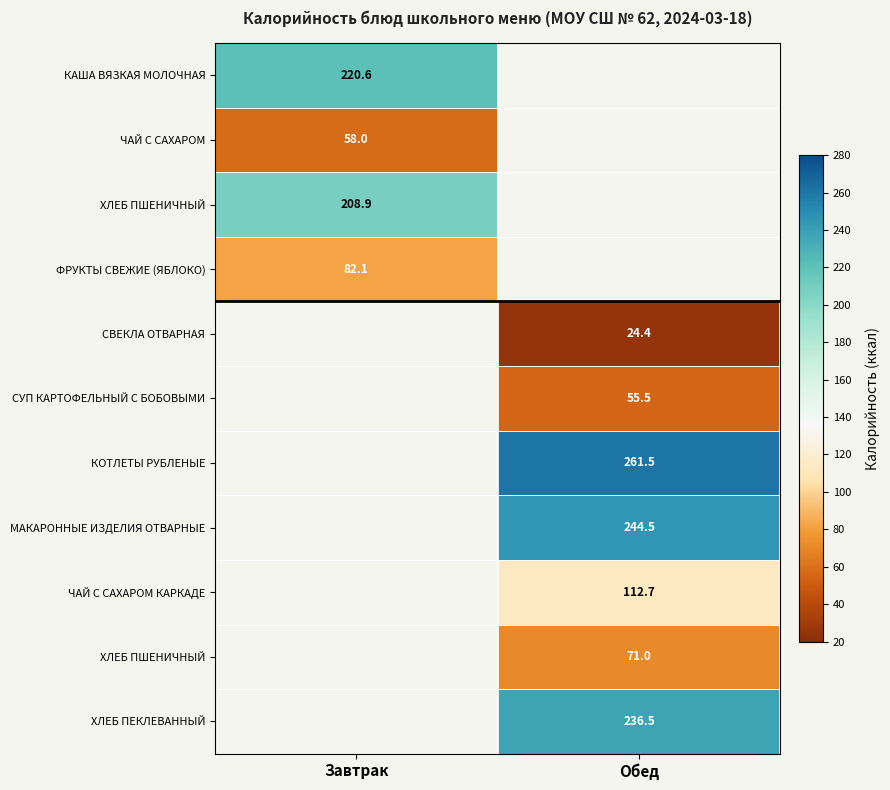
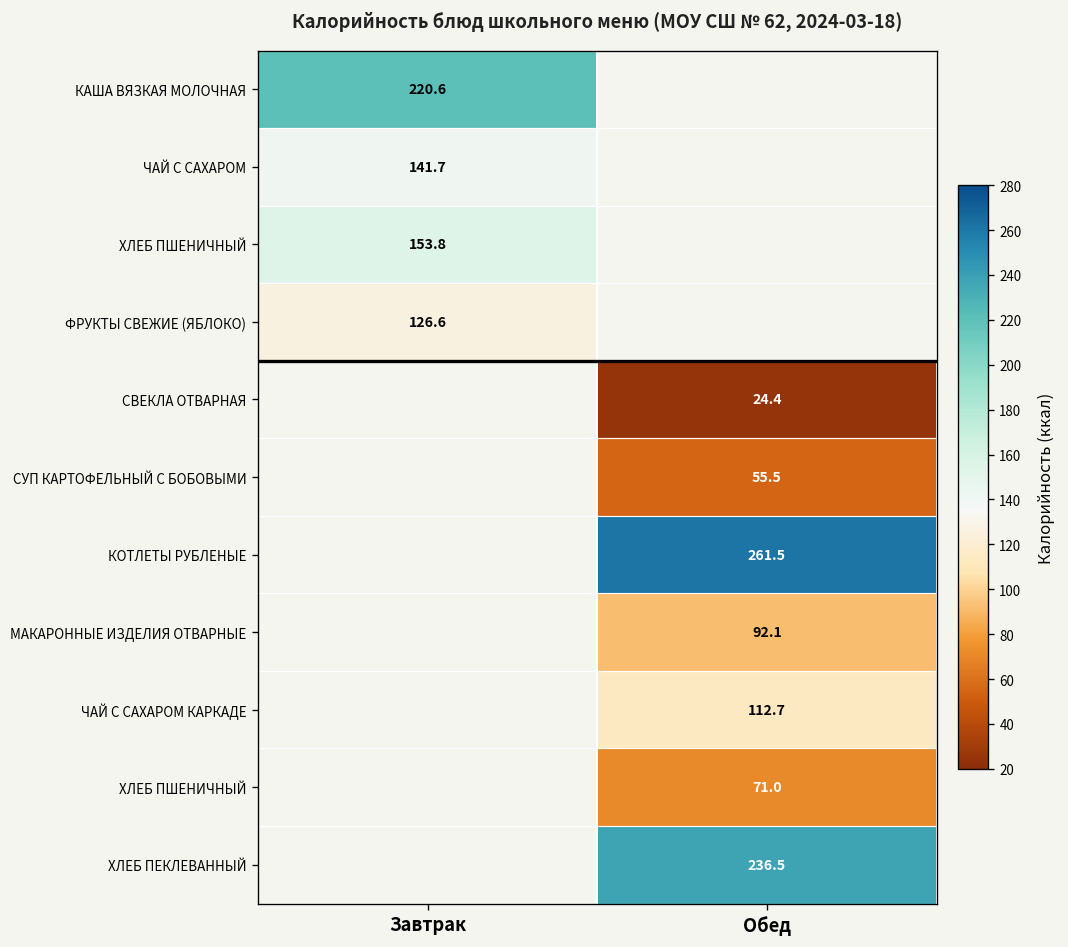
  {
    "КАША ВЯЗКАЯ МОЛОЧНАЯ": {
      "Завтрак": 220.6
    },
    "ЧАЙ С САХАРОМ": {
-     "Завтрак": 58.0
+     "Завтрак": 141.7
    },
    "ХЛЕБ ПШЕНИЧНЫЙ": {
-     "Завтрак": 208.9,
+     "Завтрак": 153.8,
      "Обед": 71.0
    },
    "ФРУКТЫ СВЕЖИЕ (ЯБЛОКО)": {
-     "Завтрак": 82.1
+     "Завтрак": 126.6
    },
    "СВЕКЛА ОТВАРНАЯ": {
      "Обед": 24.4
    },
    "СУП КАРТОФЕЛЬНЫЙ С БОБОВЫМИ": {
      "Обед": 55.5
    },
    "КОТЛЕТЫ РУБЛЕНЫЕ": {
      "Обед": 261.5
    },
    "МАКАРОННЫЕ ИЗДЕЛИЯ ОТВАРНЫЕ": {
-     "Обед": 244.5
+     "Обед": 92.1
    },
    "ЧАЙ С САХАРОМ КАРКАДЕ": {
      "Обед": 112.7
    },
    "ХЛЕБ ПЕКЛЕВАННЫЙ": {
      "Обед": 236.5
    }
  }
